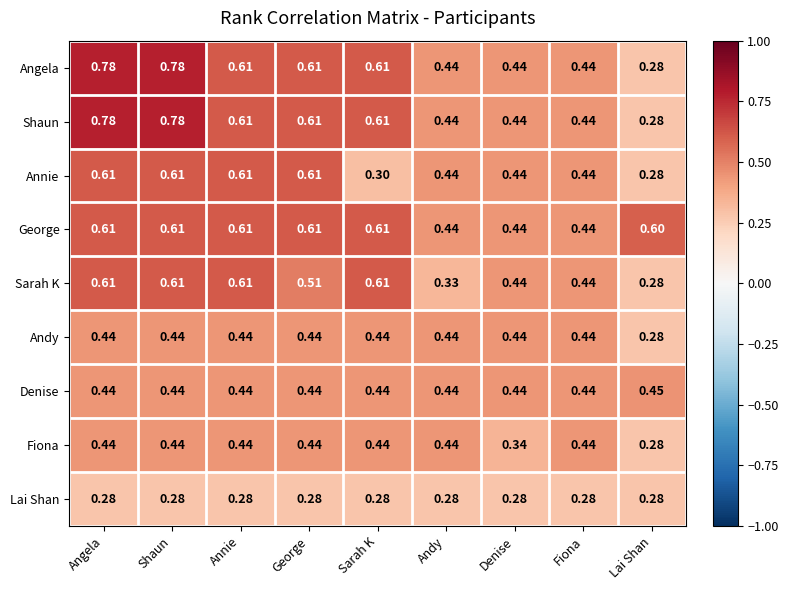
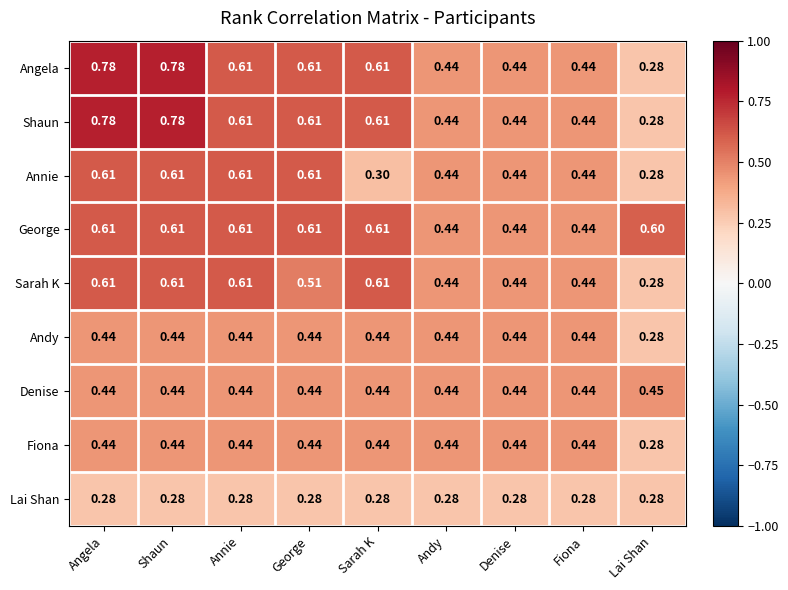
  {
    "Angela": {
      "Angela": 0.78,
      "Shaun": 0.78,
      "Annie": 0.61,
      "George": 0.61,
      "Sarah K": 0.61,
      "Andy": 0.44,
      "Denise": 0.44,
      "Fiona": 0.44,
      "Lai Shan": 0.28
    },
    "Shaun": {
      "Angela": 0.78,
      "Shaun": 0.78,
      "Annie": 0.61,
      "George": 0.61,
      "Sarah K": 0.61,
      "Andy": 0.44,
      "Denise": 0.44,
      "Fiona": 0.44,
      "Lai Shan": 0.28
    },
    "Annie": {
      "Angela": 0.61,
      "Shaun": 0.61,
      "Annie": 0.61,
      "George": 0.61,
      "Sarah K": 0.30,
      "Andy": 0.44,
      "Denise": 0.44,
      "Fiona": 0.44,
      "Lai Shan": 0.28
    },
    "George": {
      "Angela": 0.61,
      "Shaun": 0.61,
      "Annie": 0.61,
      "George": 0.61,
      "Sarah K": 0.61,
      "Andy": 0.44,
      "Denise": 0.44,
      "Fiona": 0.44,
      "Lai Shan": 0.60
    },
    "Sarah K": {
      "Angela": 0.61,
      "Shaun": 0.61,
      "Annie": 0.61,
      "George": 0.51,
      "Sarah K": 0.61,
-     "Andy": 0.33,
+     "Andy": 0.44,
      "Denise": 0.44,
      "Fiona": 0.44,
      "Lai Shan": 0.28
    },
    "Andy": {
      "Angela": 0.44,
      "Shaun": 0.44,
      "Annie": 0.44,
      "George": 0.44,
      "Sarah K": 0.44,
      "Andy": 0.44,
      "Denise": 0.44,
      "Fiona": 0.44,
      "Lai Shan": 0.28
    },
    "Denise": {
      "Angela": 0.44,
      "Shaun": 0.44,
      "Annie": 0.44,
      "George": 0.44,
      "Sarah K": 0.44,
      "Andy": 0.44,
      "Denise": 0.44,
      "Fiona": 0.44,
      "Lai Shan": 0.45
    },
    "Fiona": {
      "Angela": 0.44,
      "Shaun": 0.44,
      "Annie": 0.44,
      "George": 0.44,
      "Sarah K": 0.44,
      "Andy": 0.44,
-     "Denise": 0.34,
+     "Denise": 0.44,
      "Fiona": 0.44,
      "Lai Shan": 0.28
    },
    "Lai Shan": {
      "Angela": 0.28,
      "Shaun": 0.28,
      "Annie": 0.28,
      "George": 0.28,
      "Sarah K": 0.28,
      "Andy": 0.28,
      "Denise": 0.28,
      "Fiona": 0.28,
      "Lai Shan": 0.28
    }
  }
